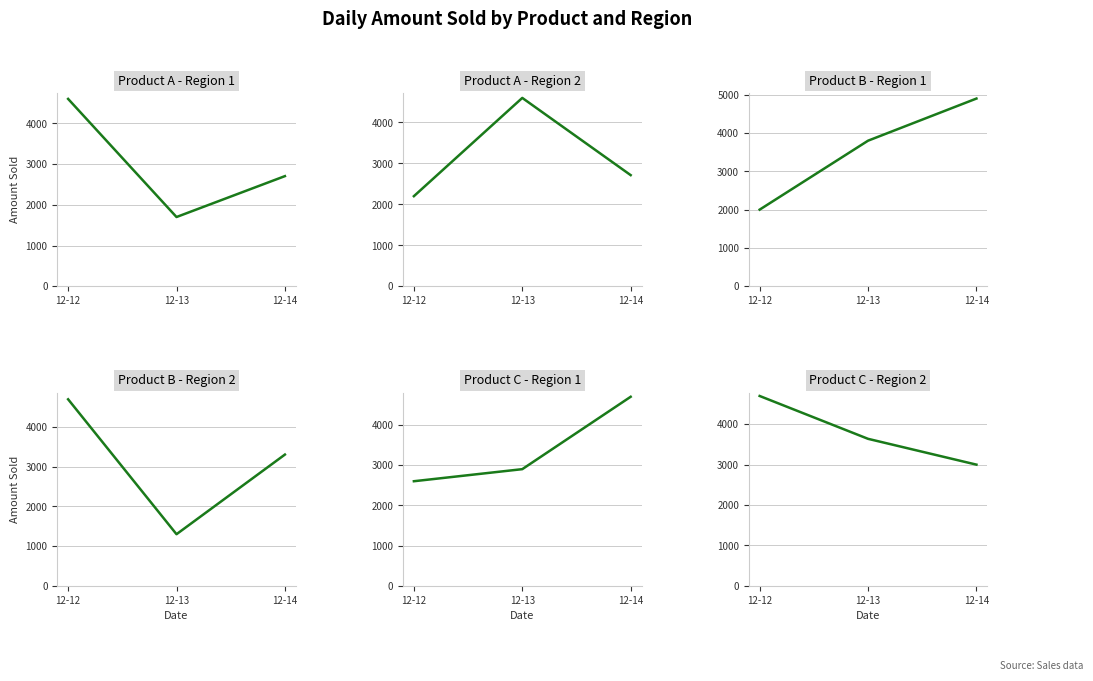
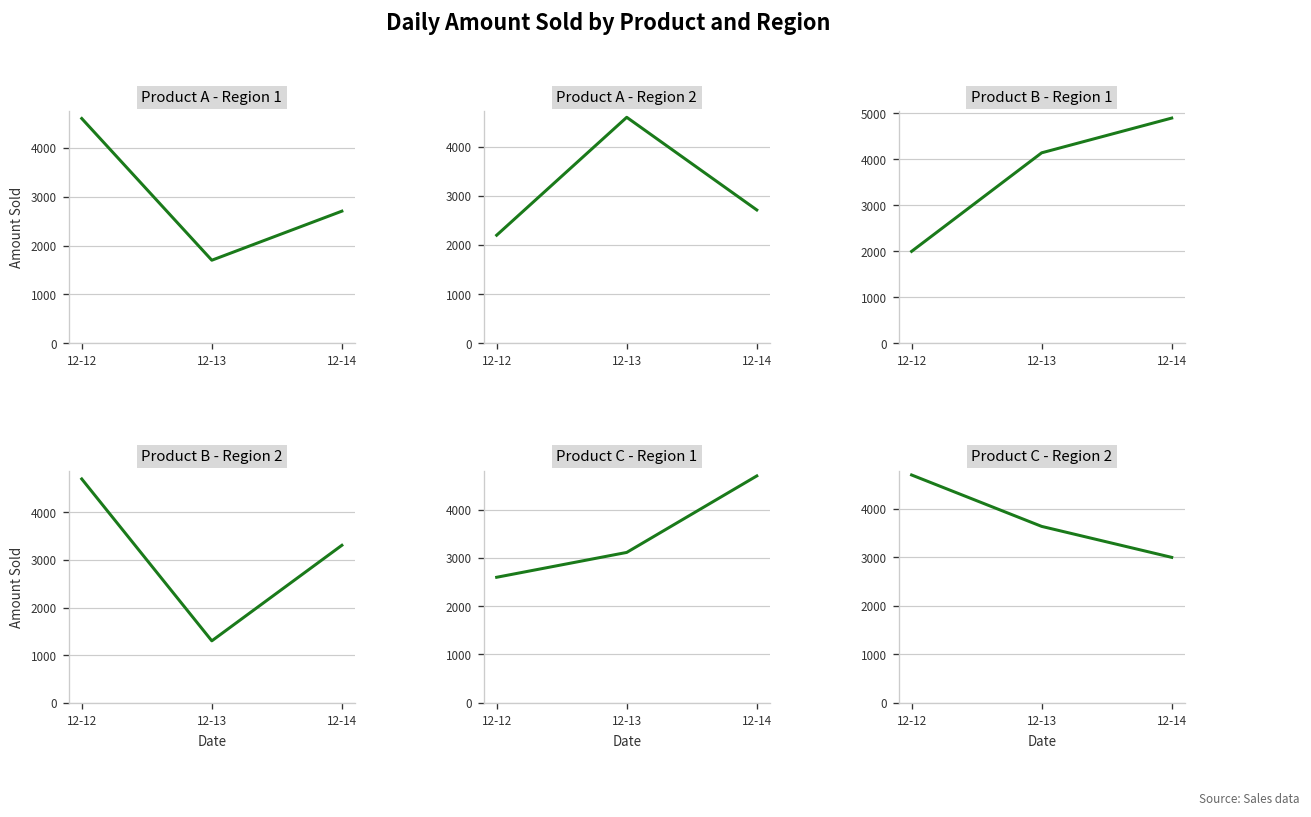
  {
    "Product A - Region 1": {
      "12-12": 4600,
      "12-13": 1700,
      "12-14": 2700
    },
    "Product A - Region 2": {
      "12-12": 2200,
      "12-13": 4600,
      "12-14": 2700
    },
    "Product B - Region 1": {
      "12-12": 2000,
-     "12-13": 3800,
+     "12-13": 4100,
      "12-14": 4900
    },
    "Product B - Region 2": {
      "12-12": 4700,
      "12-13": 1300,
      "12-14": 3300
    },
    "Product C - Region 1": {
      "12-12": 2600,
-     "12-13": 2900,
+     "12-13": 3100,
      "12-14": 4700
    },
    "Product C - Region 2": {
      "12-12": 4700,
      "12-13": 3600,
      "12-14": 3000
    }
  }
